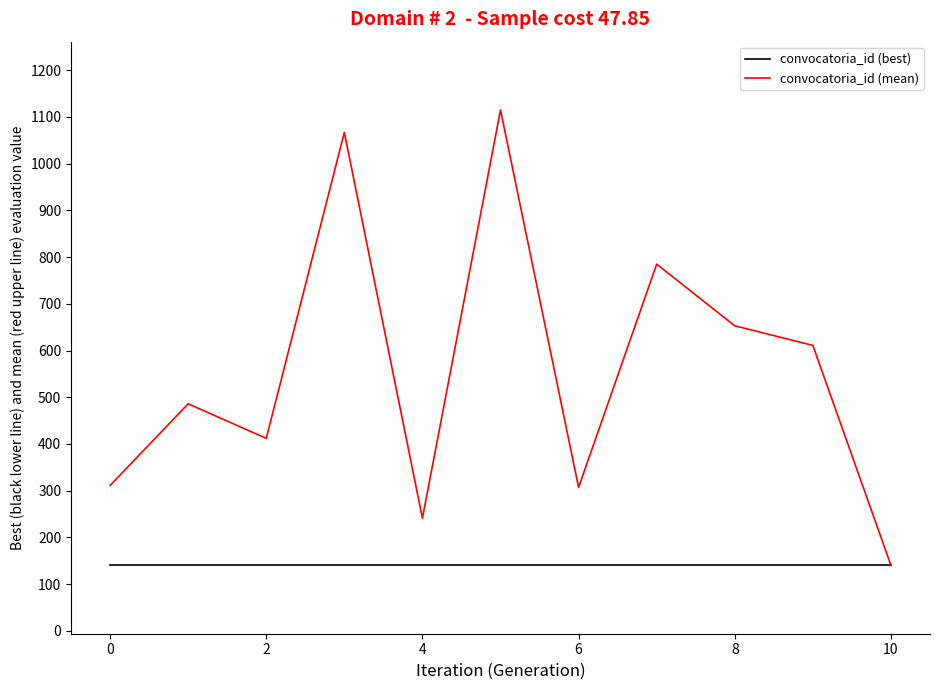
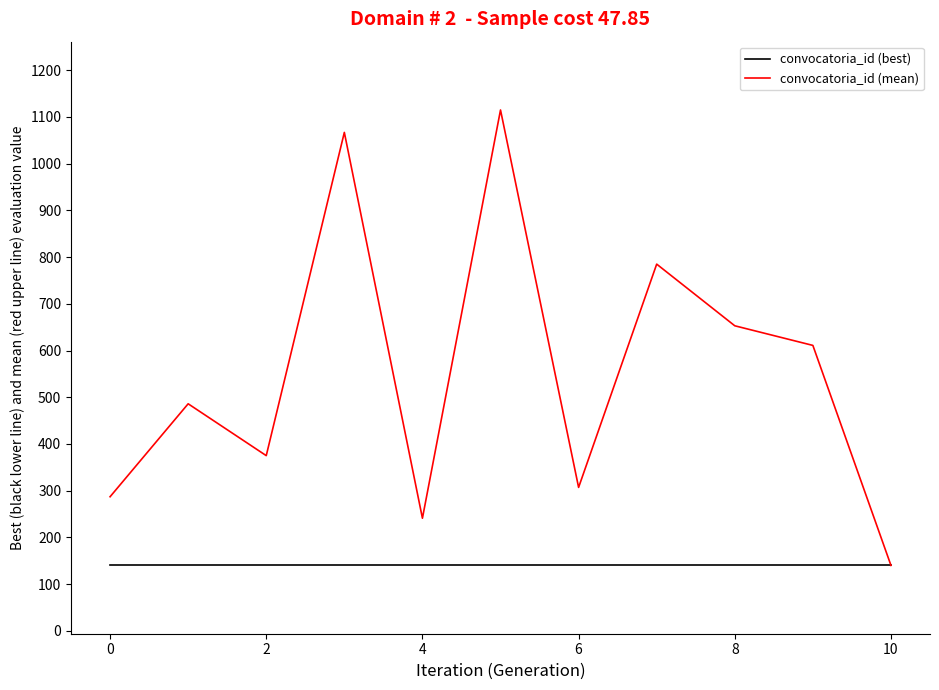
  {
    "convocatoria_id (best)": {
      "0": 140,
      "2": 140,
      "4": 140,
      "6": 140,
      "8": 140
    },
    "convocatoria_id (mean)": {
-     "0": 310,
-     "2": 410,
+     "0": 290,
+     "2": 380,
      "4": 240,
      "6": 310,
      "8": 650
    }
  }
